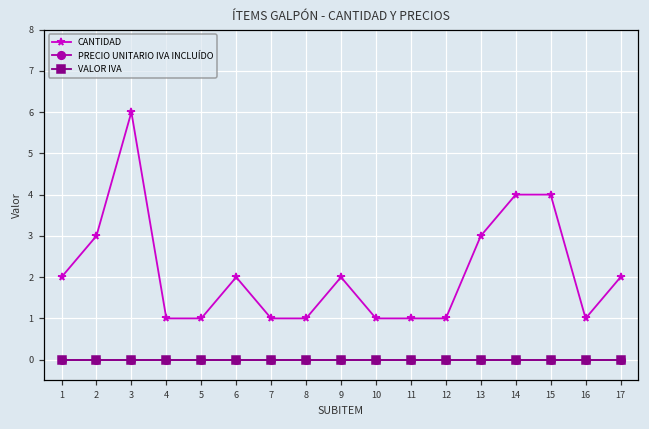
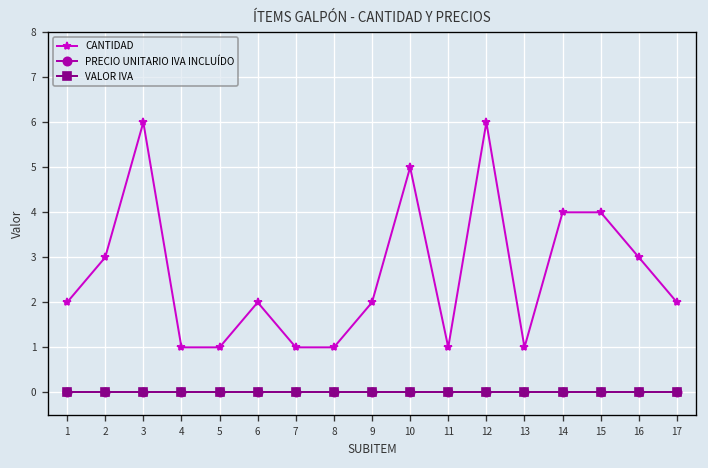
  {
    "CANTIDAD": {
      "1": 2,
      "2": 3,
      "3": 6,
      "4": 1,
      "5": 1,
      "6": 2,
      "7": 1,
      "8": 1,
      "9": 2,
-     "10": 1,
+     "10": 5,
      "11": 1,
-     "12": 1,
-     "13": 3,
+     "12": 6,
+     "13": 1,
      "14": 4,
      "15": 4,
-     "16": 1,
+     "16": 3,
      "17": 2
    },
    "VALOR IVA": {
      "1": 0,
      "2": 0,
      "3": 0,
      "4": 0,
      "5": 0,
      "6": 0,
      "7": 0,
      "8": 0,
      "9": 0,
      "10": 0,
      "11": 0,
      "12": 0,
      "13": 0,
      "14": 0,
      "15": 0,
      "16": 0,
      "17": 0
    }
  }
